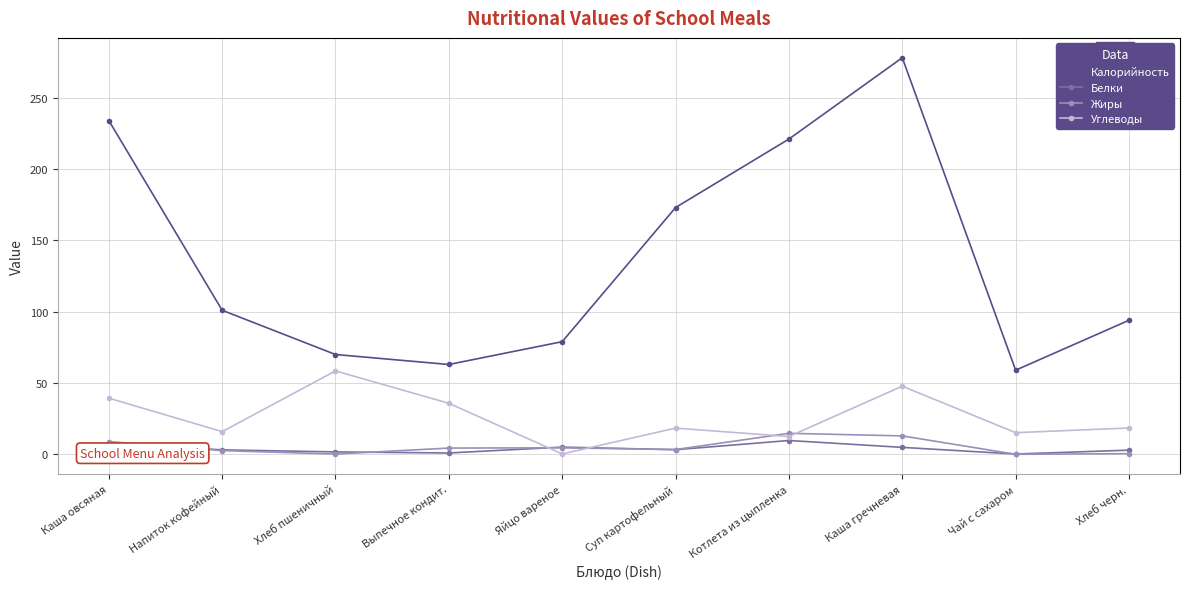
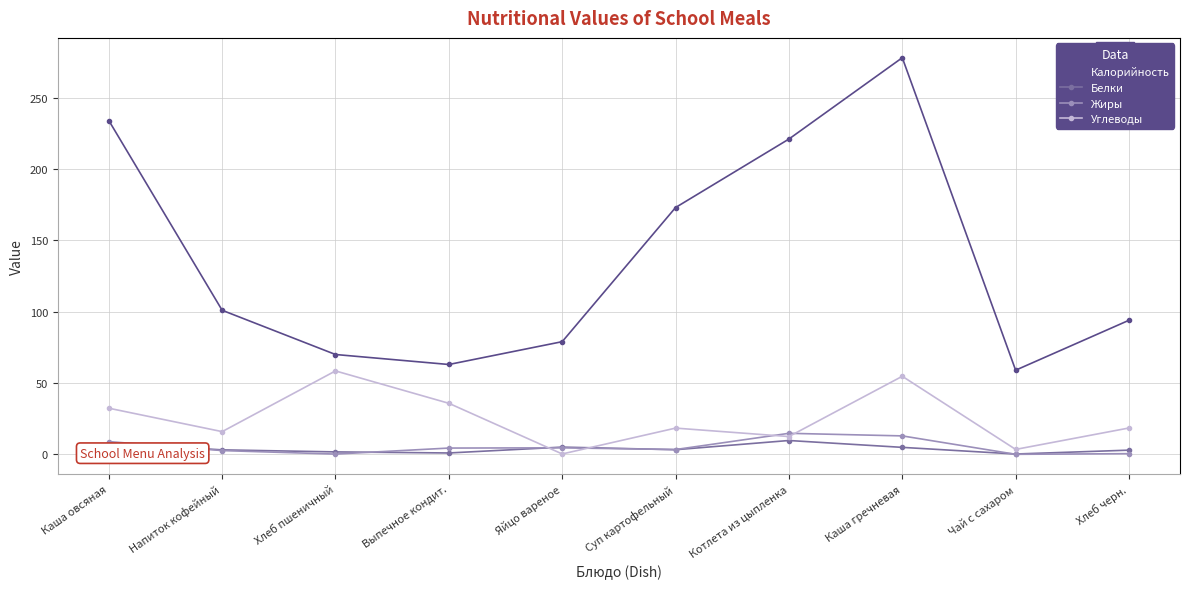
  {
    "Углеводы": {
-     "Каша овсяная": 39,
+     "Каша овсяная": 32,
      "Напиток кофейный": 16,
      "Хлеб пшеничный": 59,
      "Выпечное кондит.": 36,
      "Яйцо вареное": 0,
      "Суп картофельный": 18,
      "Котлета из цыпленка": 13,
-     "Каша гречневая": 48,
-     "Чай с сахаром": 15,
+     "Каша гречневая": 55,
+     "Чай с сахаром": 3,
      "Хлеб черн.": 19
    }
  }
